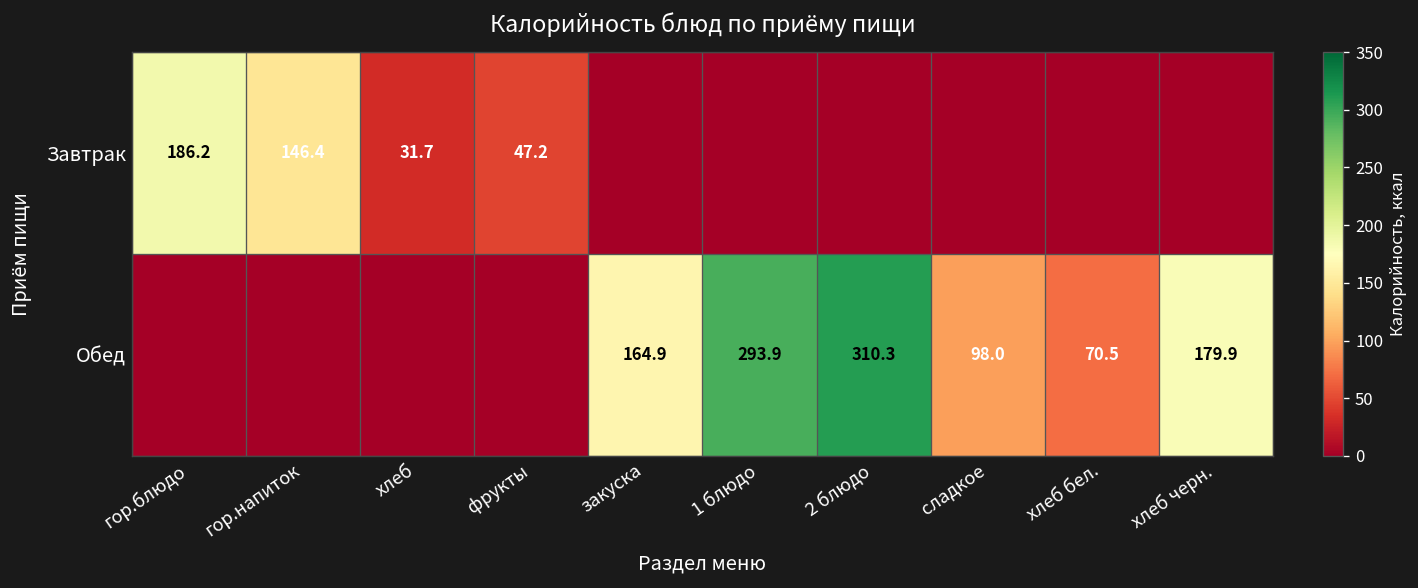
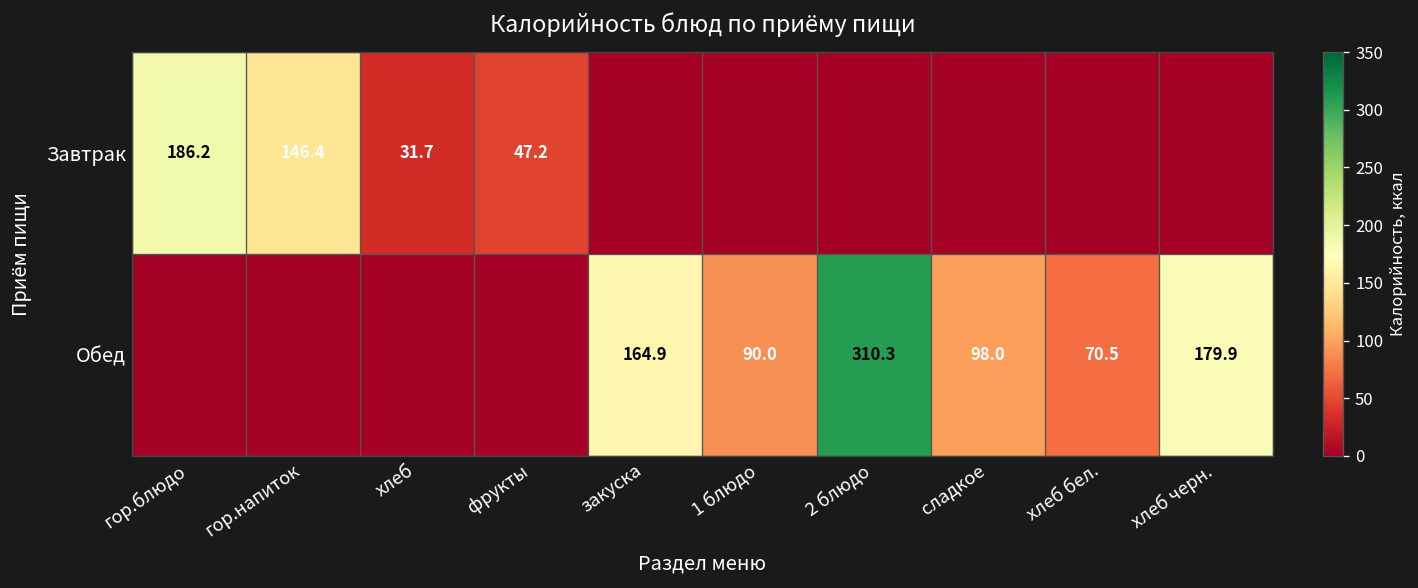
  {
    "Завтрак": {
      "гор.блюдо": 186.2,
      "гор.напиток": 146.4,
      "хлеб": 31.7,
      "фрукты": 47.2
    },
    "Обед": {
      "закуска": 164.9,
-     "1 блюдо": 293.9,
+     "1 блюдо": 90.0,
      "2 блюдо": 310.3,
      "сладкое": 98.0,
      "хлеб бел.": 70.5,
      "хлеб черн.": 179.9
    }
  }
